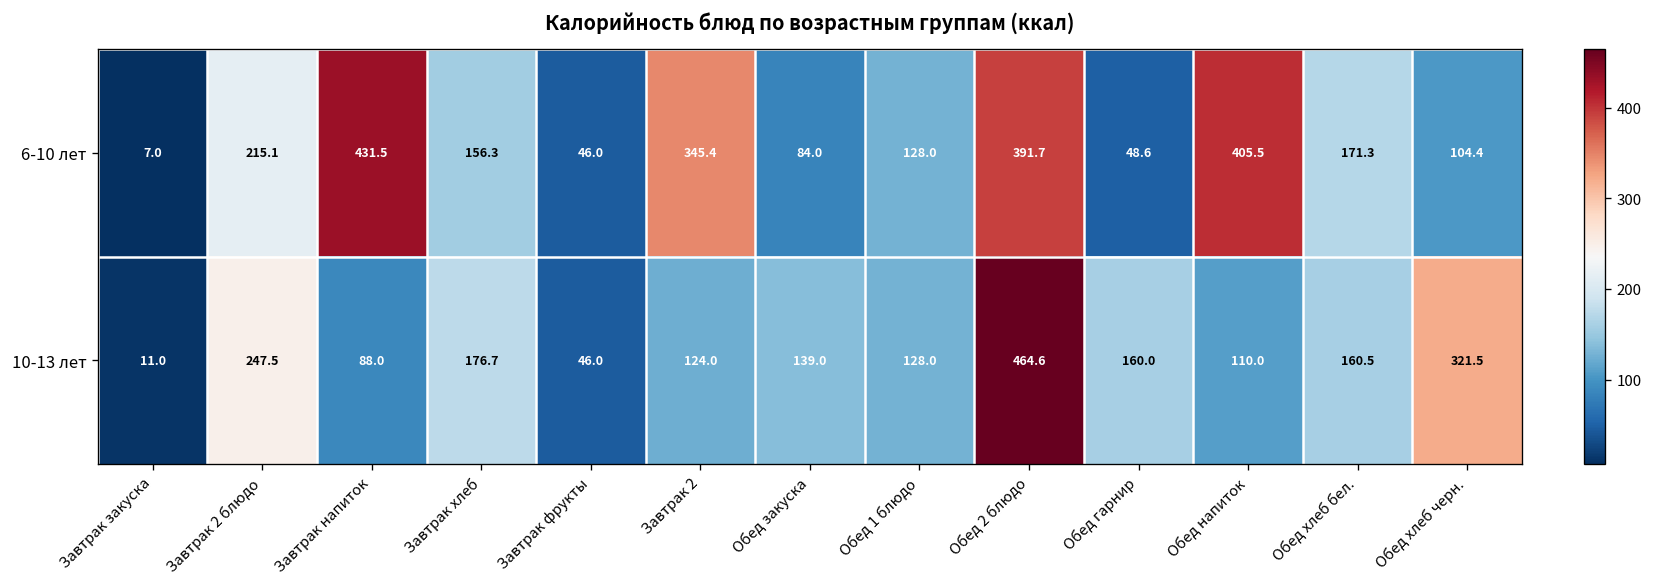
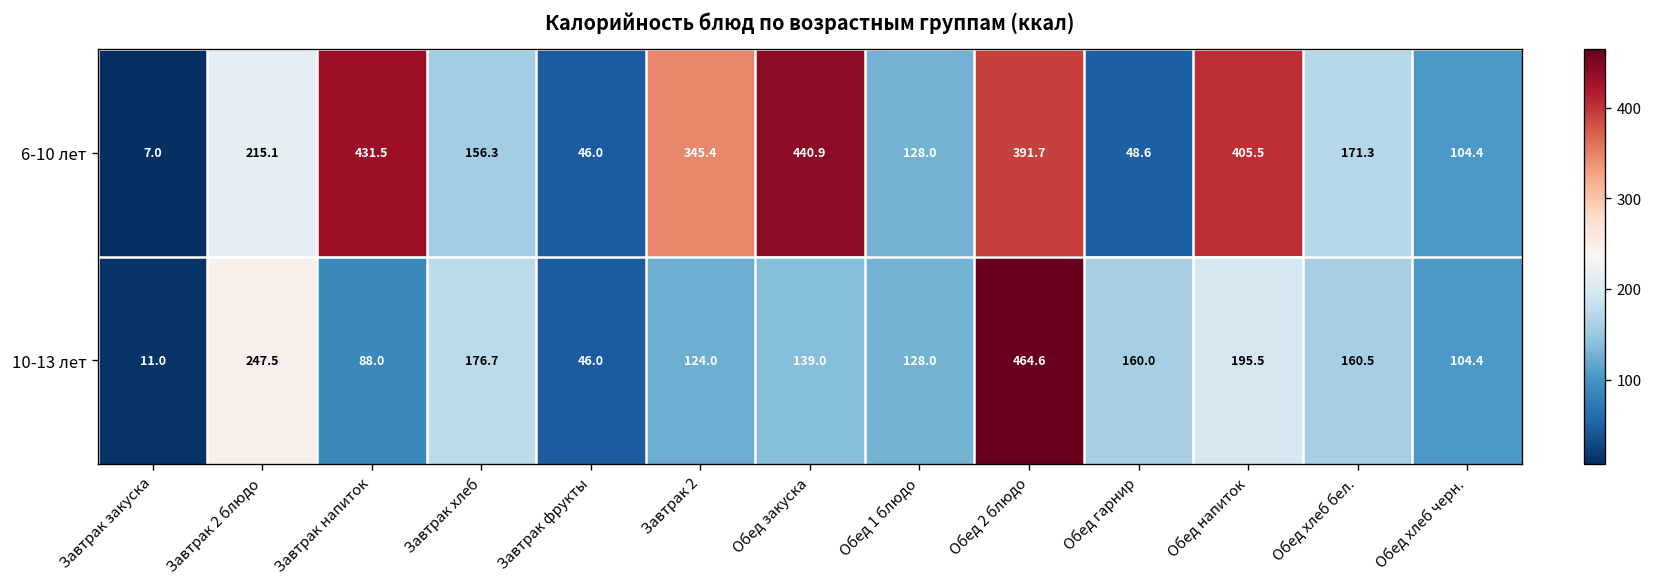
  {
    "6-10 лет": {
      "Завтрак закуска": 7.0,
      "Завтрак 2 блюдо": 215.1,
      "Завтрак напиток": 431.5,
      "Завтрак хлеб": 156.3,
      "Завтрак фрукты": 46.0,
      "Завтрак 2": 345.4,
-     "Обед закуска": 84.0,
+     "Обед закуска": 440.9,
      "Обед 1 блюдо": 128.0,
      "Обед 2 блюдо": 391.7,
      "Обед гарнир": 48.6,
      "Обед напиток": 405.5,
      "Обед хлеб бел.": 171.3,
      "Обед хлеб черн.": 104.4
    },
    "10-13 лет": {
      "Завтрак закуска": 11.0,
      "Завтрак 2 блюдо": 247.5,
      "Завтрак напиток": 88.0,
      "Завтрак хлеб": 176.7,
      "Завтрак фрукты": 46.0,
      "Завтрак 2": 124.0,
      "Обед закуска": 139.0,
      "Обед 1 блюдо": 128.0,
      "Обед 2 блюдо": 464.6,
      "Обед гарнир": 160.0,
-     "Обед напиток": 110.0,
+     "Обед напиток": 195.5,
      "Обед хлеб бел.": 160.5,
-     "Обед хлеб черн.": 321.5
+     "Обед хлеб черн.": 104.4
    }
  }
